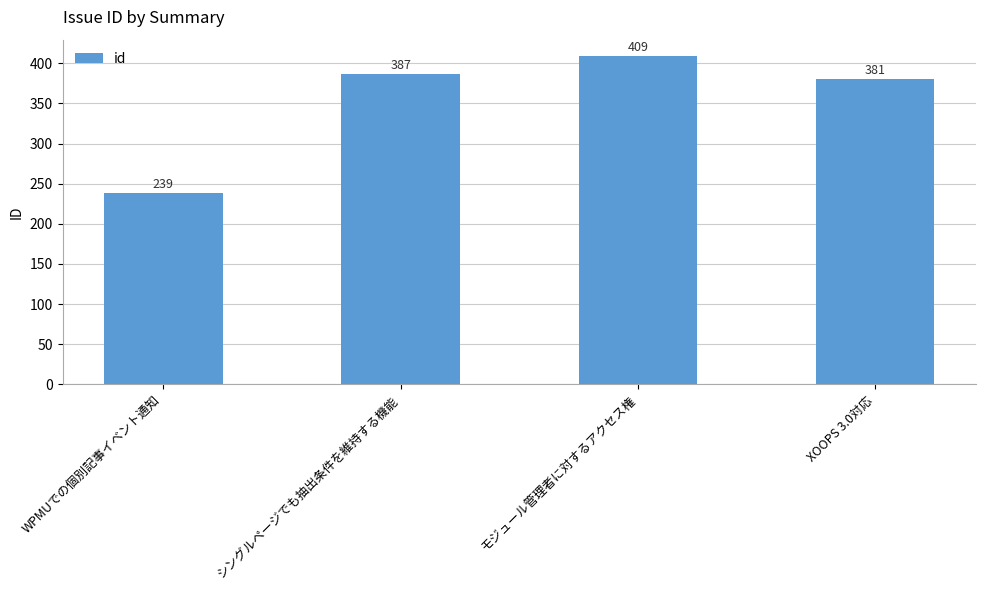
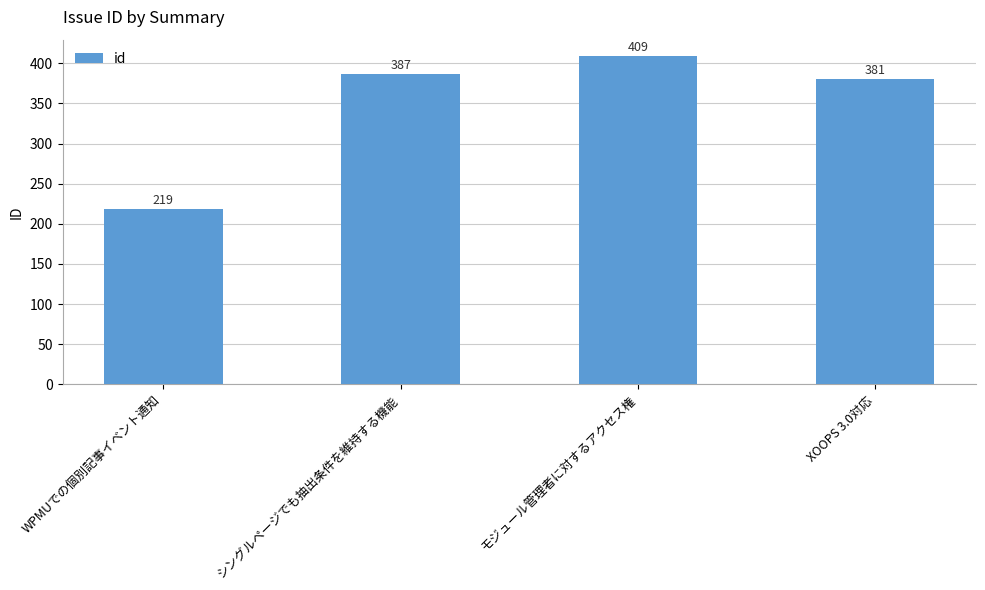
  {
-   "WPMUでの個別記事イベント通知": 239,
+   "WPMUでの個別記事イベント通知": 219,
    "シングルページでも抽出条件を維持する機能": 387,
    "モジュール管理者に対するアクセス権": 409,
    "XOOPS 3.0対応": 381
  }
